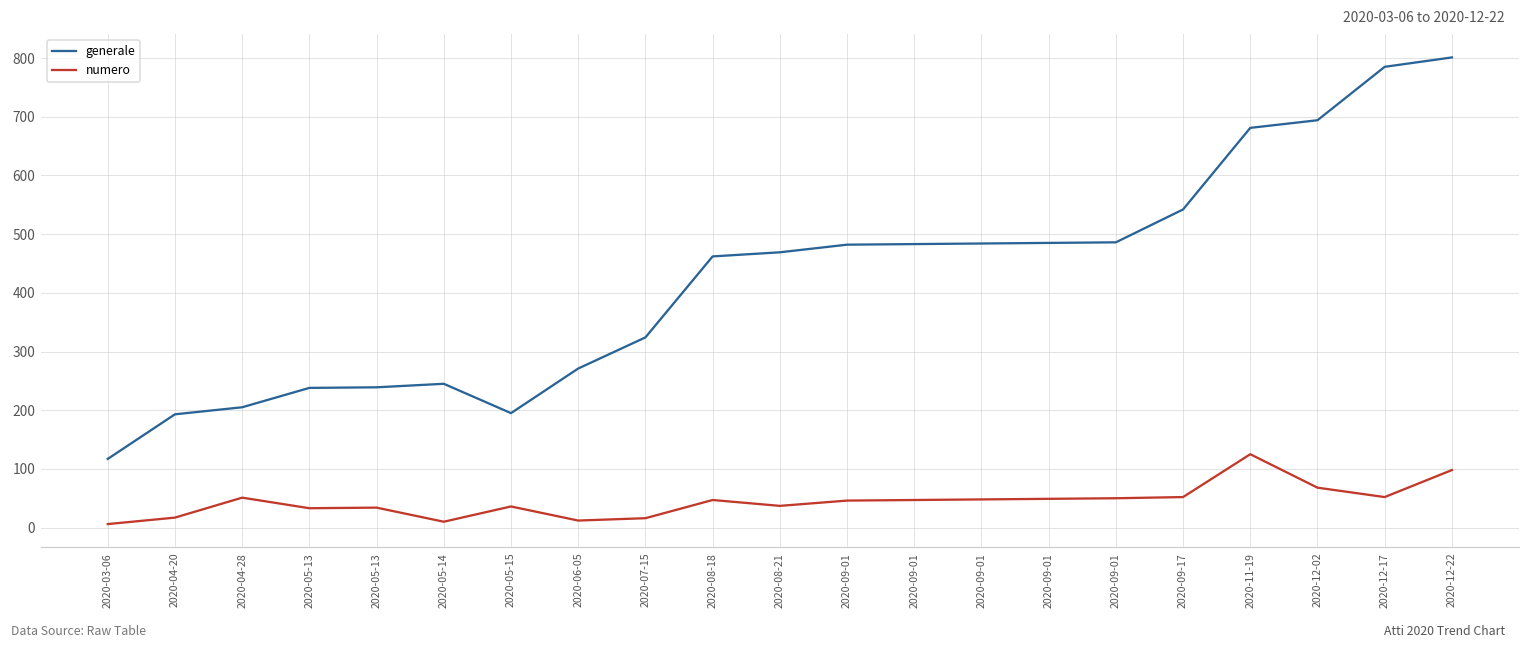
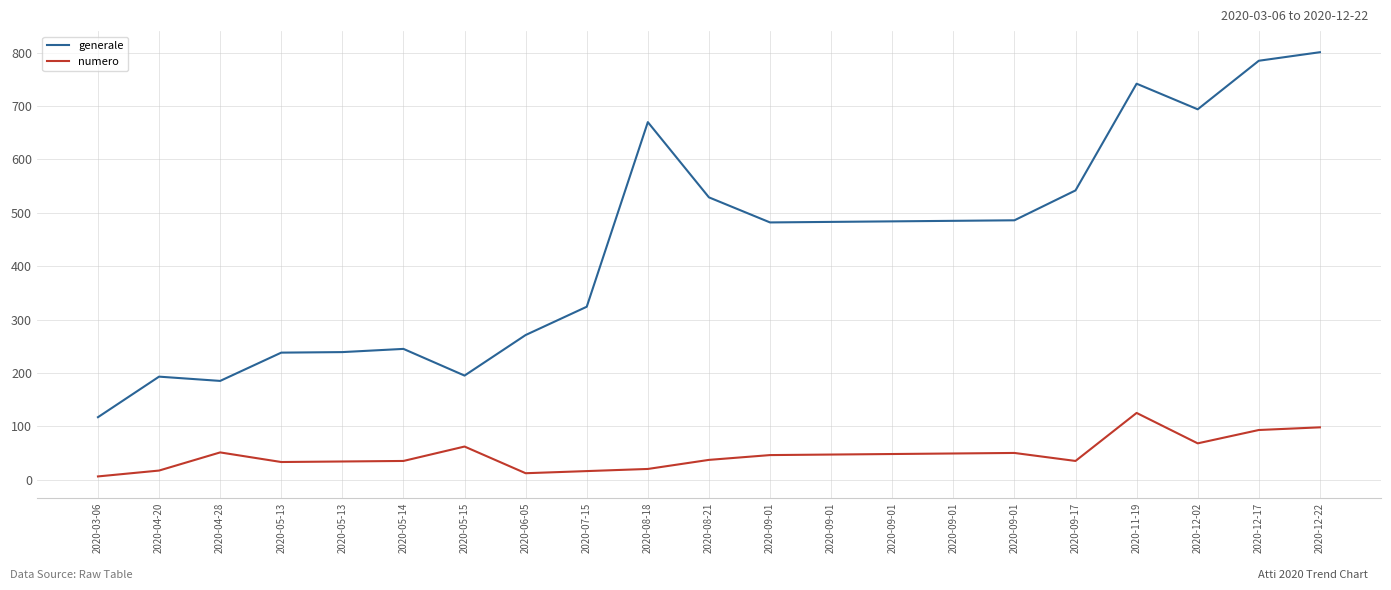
  {
    "generale": {
      "2020-03-06": 120,
      "2020-04-20": 190,
-     "2020-04-28": 210,
+     "2020-04-28": 190,
      "2020-05-14": 250,
      "2020-05-15": 200,
      "2020-06-05": 270,
      "2020-07-15": 320,
-     "2020-08-18": 460,
-     "2020-08-21": 470,
+     "2020-08-18": 670,
+     "2020-08-21": 530,
      "2020-09-17": 540,
-     "2020-11-19": 680,
+     "2020-11-19": 740,
      "2020-12-02": 690,
      "2020-12-17": 790,
      "2020-12-22": 800
    },
    "numero": {
      "2020-03-06": 10,
      "2020-04-20": 20,
      "2020-04-28": 50,
-     "2020-05-14": 10,
-     "2020-05-15": 40,
+     "2020-05-14": 40,
+     "2020-05-15": 60,
      "2020-06-05": 10,
      "2020-07-15": 20,
-     "2020-08-18": 50,
+     "2020-08-18": 20,
      "2020-08-21": 40,
-     "2020-09-17": 50,
+     "2020-09-17": 40,
      "2020-11-19": 130,
      "2020-12-02": 70,
-     "2020-12-17": 50,
+     "2020-12-17": 90,
      "2020-12-22": 100
    }
  }
